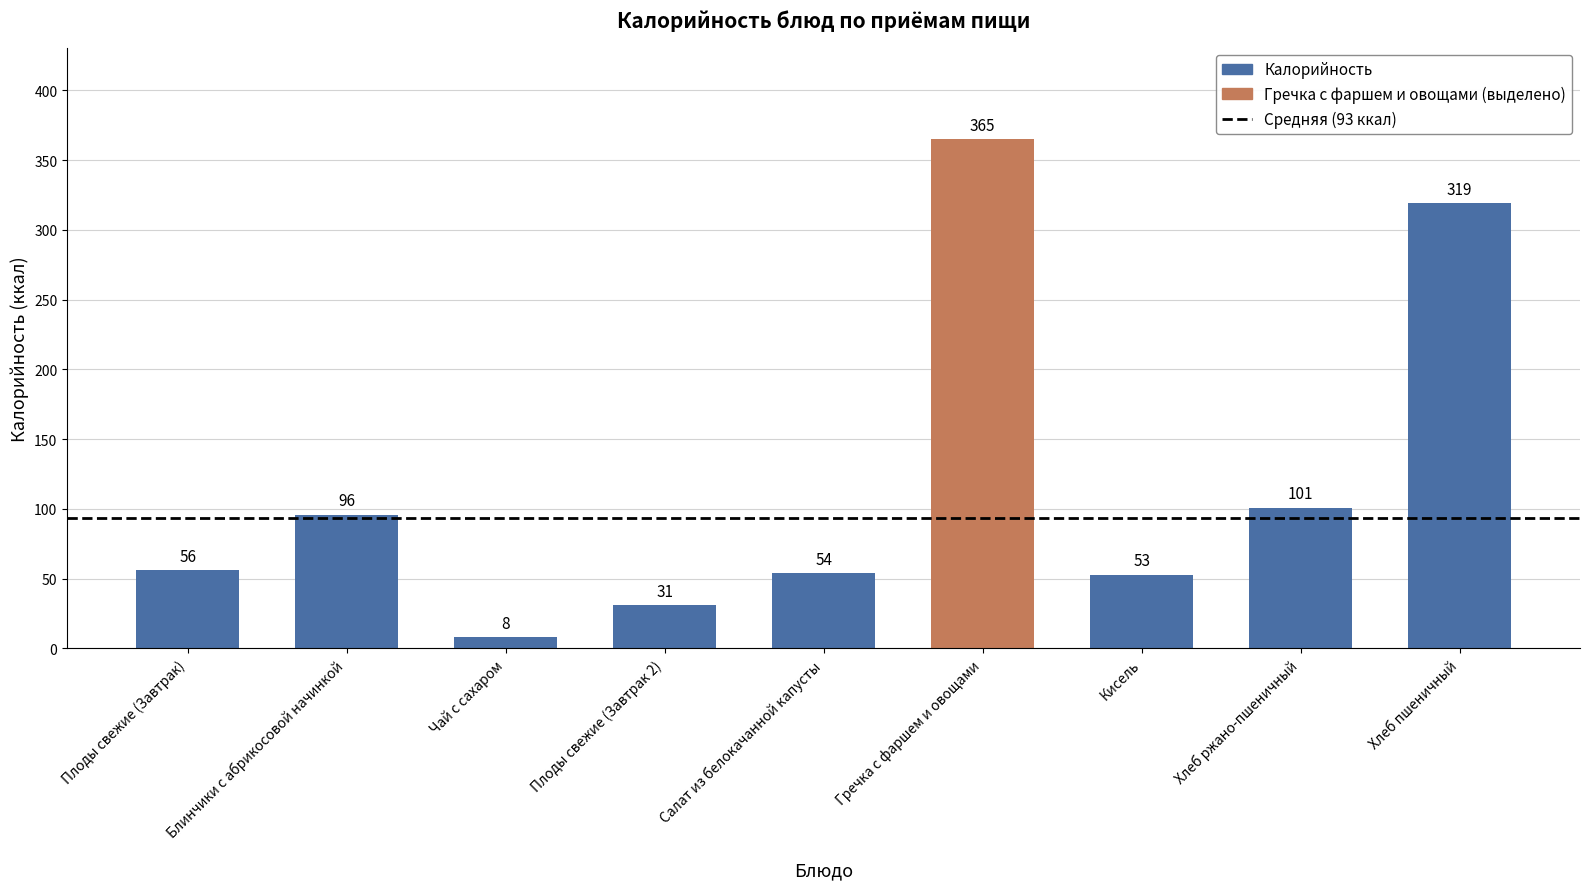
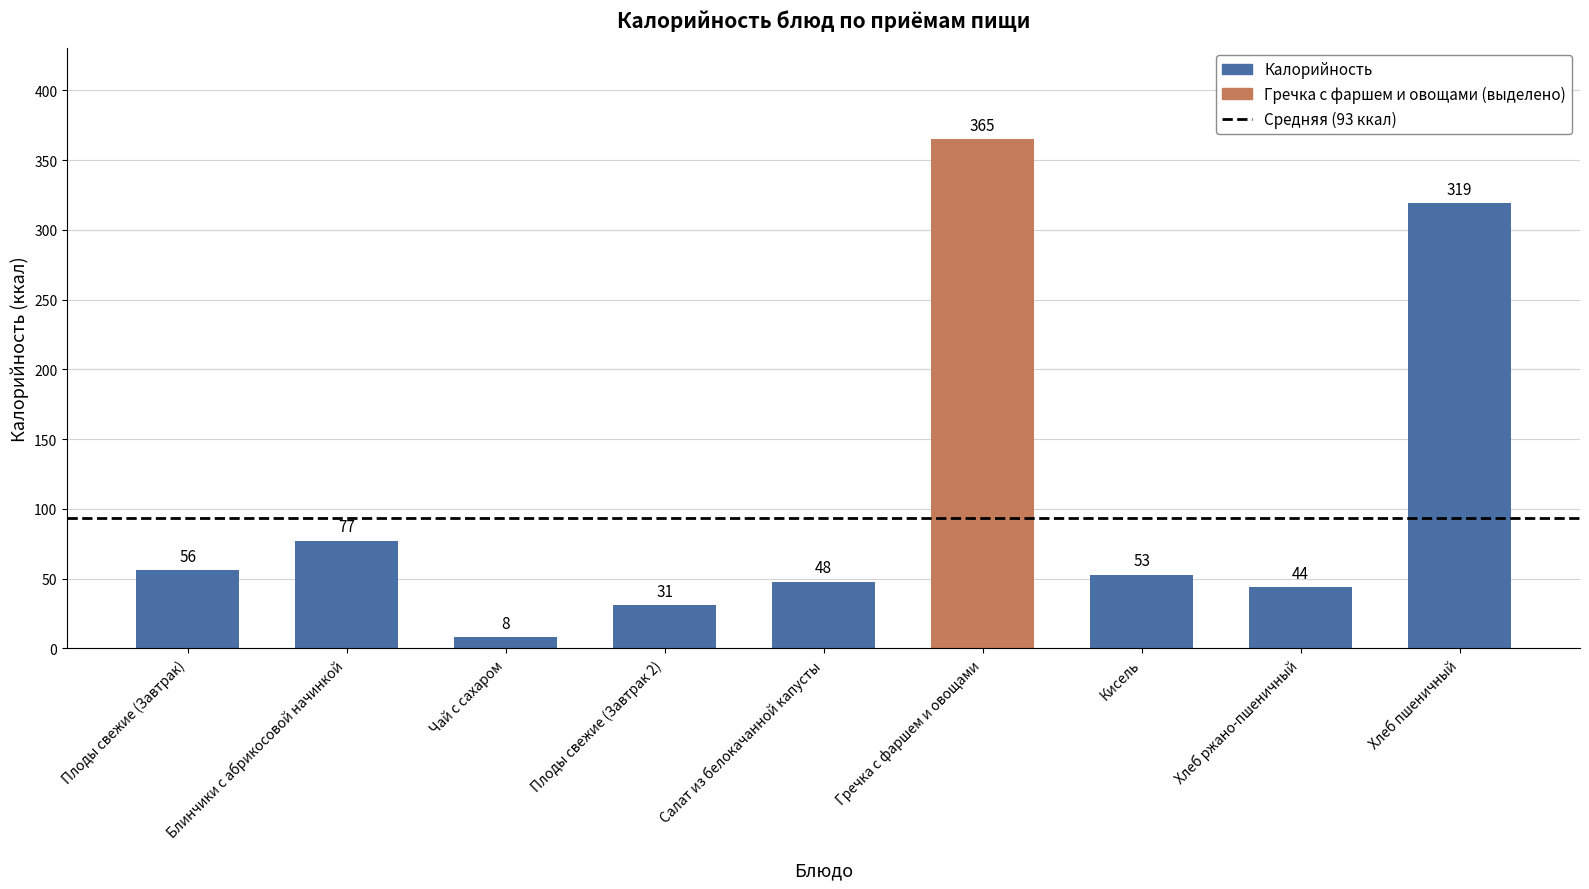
  {
    "Плоды свежие (Завтрак)": 56,
-   "Блинчики с абрикосовой начинкой": 96,
+   "Блинчики с абрикосовой начинкой": 77,
    "Чай с сахаром": 8,
    "Плоды свежие (Завтрак 2)": 31,
-   "Салат из белокачанной капусты": 54,
+   "Салат из белокачанной капусты": 48,
    "Гречка с фаршем и овощами": 365,
    "Кисель": 53,
-   "Хлеб ржано-пшеничный": 101,
+   "Хлеб ржано-пшеничный": 44,
    "Хлеб пшеничный": 319
  }
